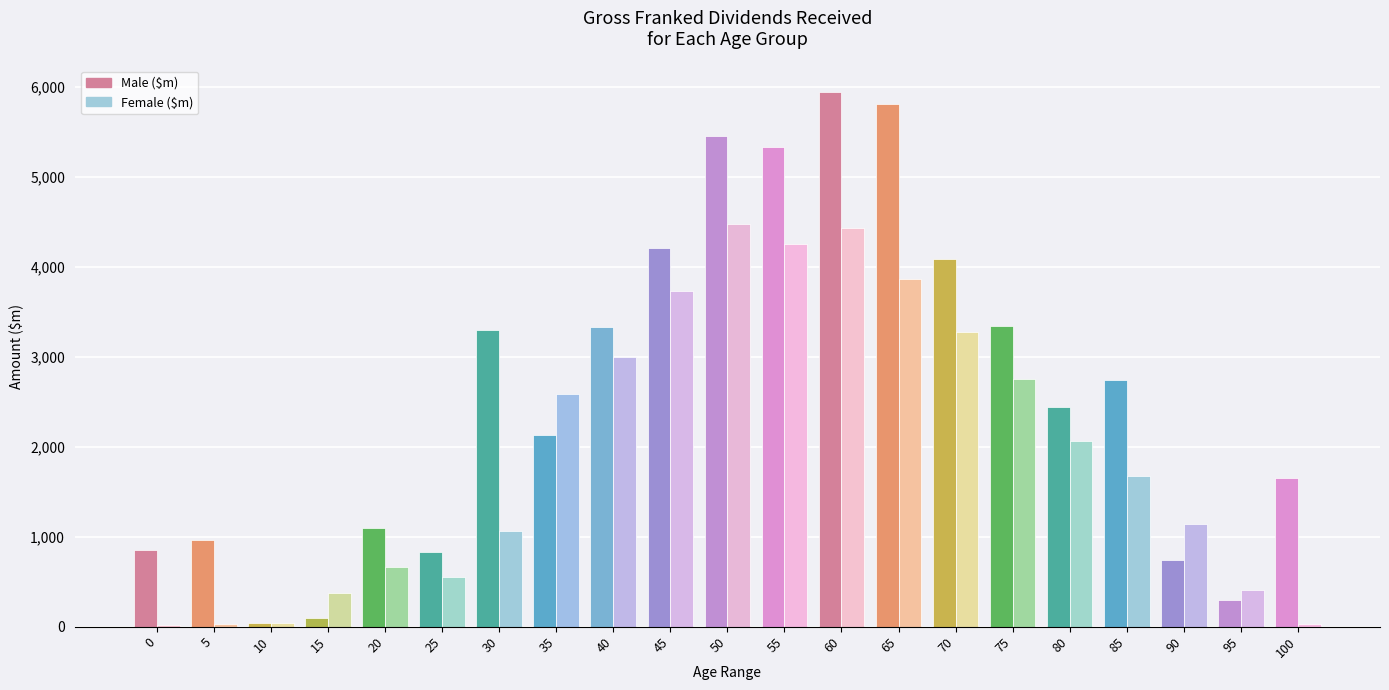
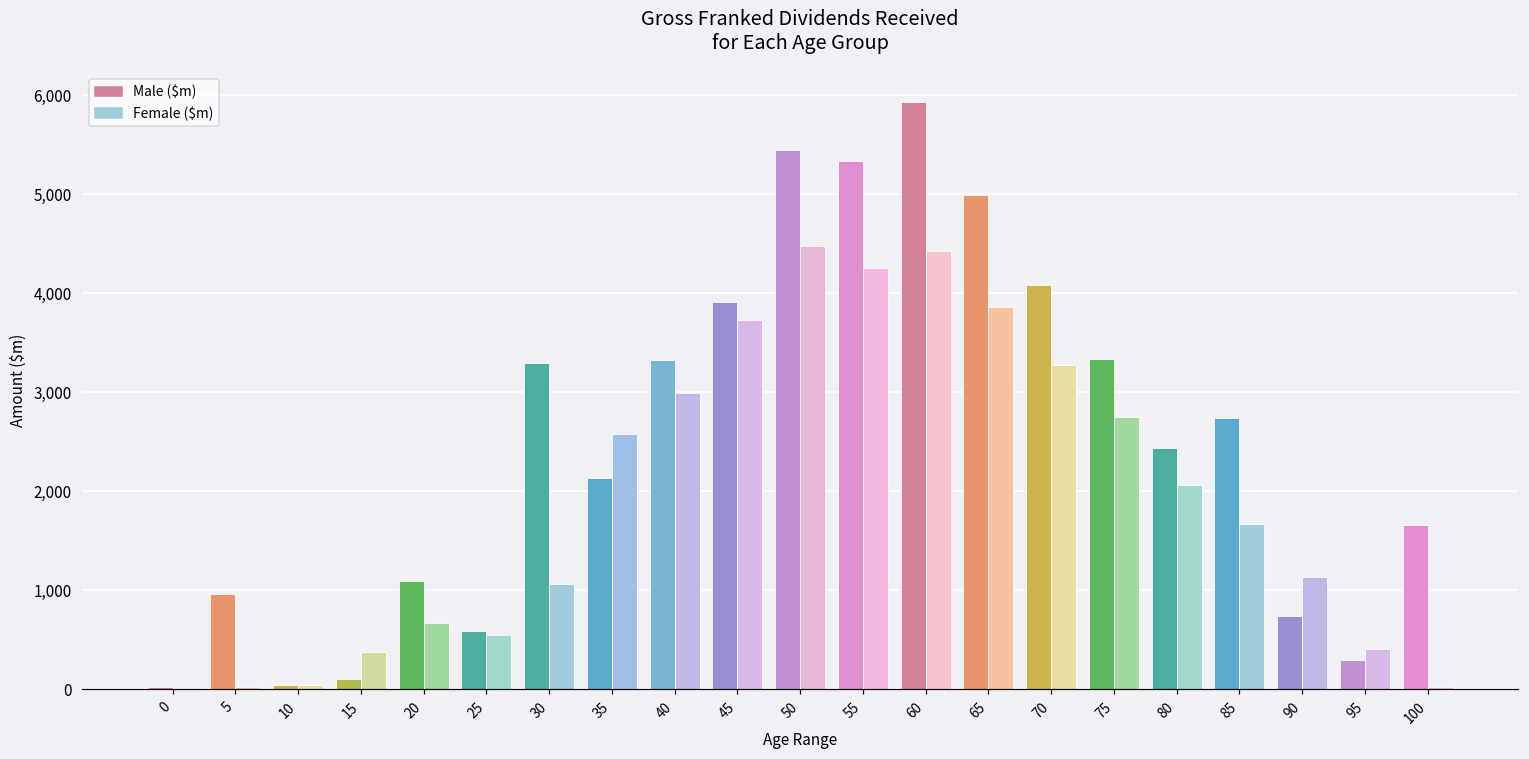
  {
    "Male ($m)": {
-     "0": "800",
+     "0": "0",
      "5": "1,000",
      "10": "0",
      "15": "100",
      "20": "1,100",
-     "25": "800",
+     "25": "600",
      "30": "3,300",
      "35": "2,100",
      "40": "3,300",
-     "45": "4,200",
+     "45": "3,900",
      "50": "5,400",
      "55": "5,300",
      "60": "5,900",
-     "65": "5,800",
+     "65": "5,000",
      "70": "4,100",
      "75": "3,300",
      "80": "2,400",
      "85": "2,700",
      "90": "700",
      "95": "300",
      "100": "1,700"
    }
  }
